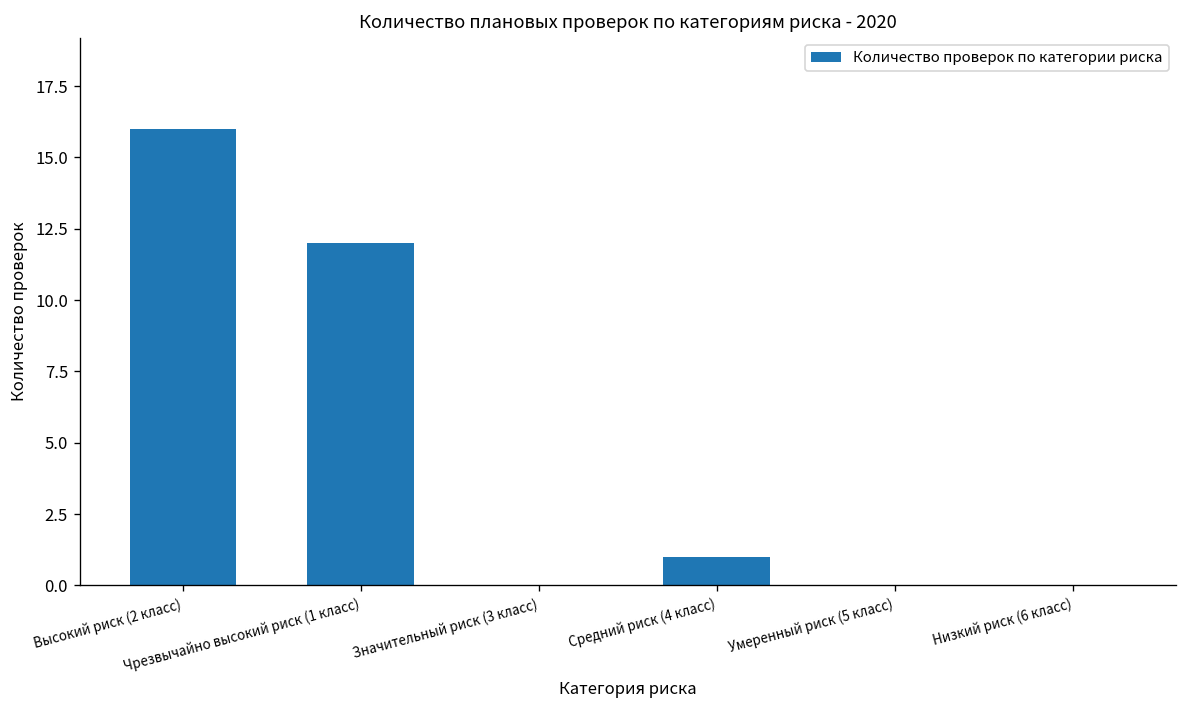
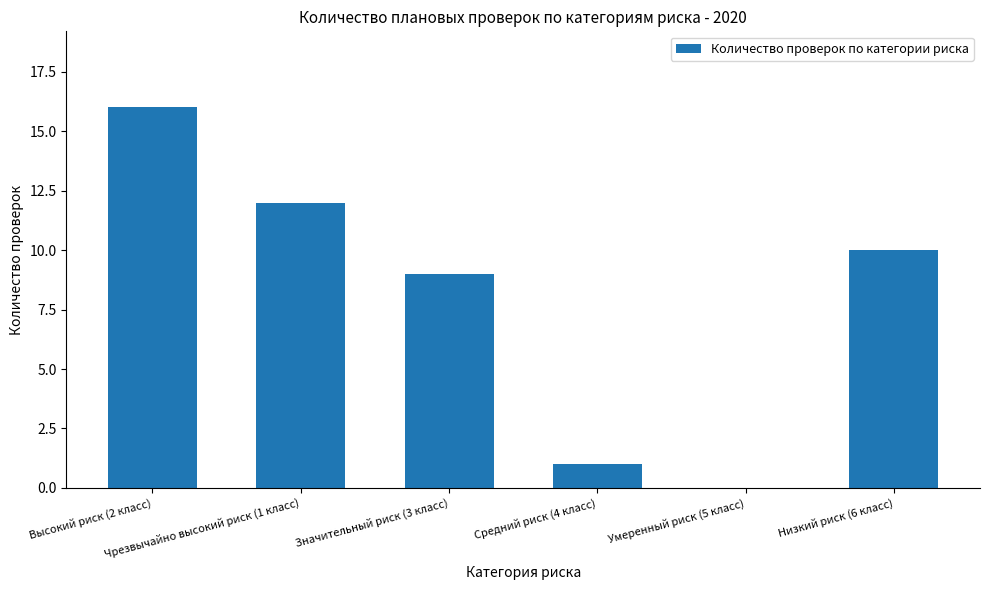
  {
    "Высокий риск (2 класс)": 16,
    "Чрезвычайно высокий риск (1 класс)": 12,
-   "Значительный риск (3 класс)": 0,
+   "Значительный риск (3 класс)": 9,
    "Средний риск (4 класс)": 1,
    "Умеренный риск (5 класс)": 0,
-   "Низкий риск (6 класс)": 0
+   "Низкий риск (6 класс)": 10
  }
